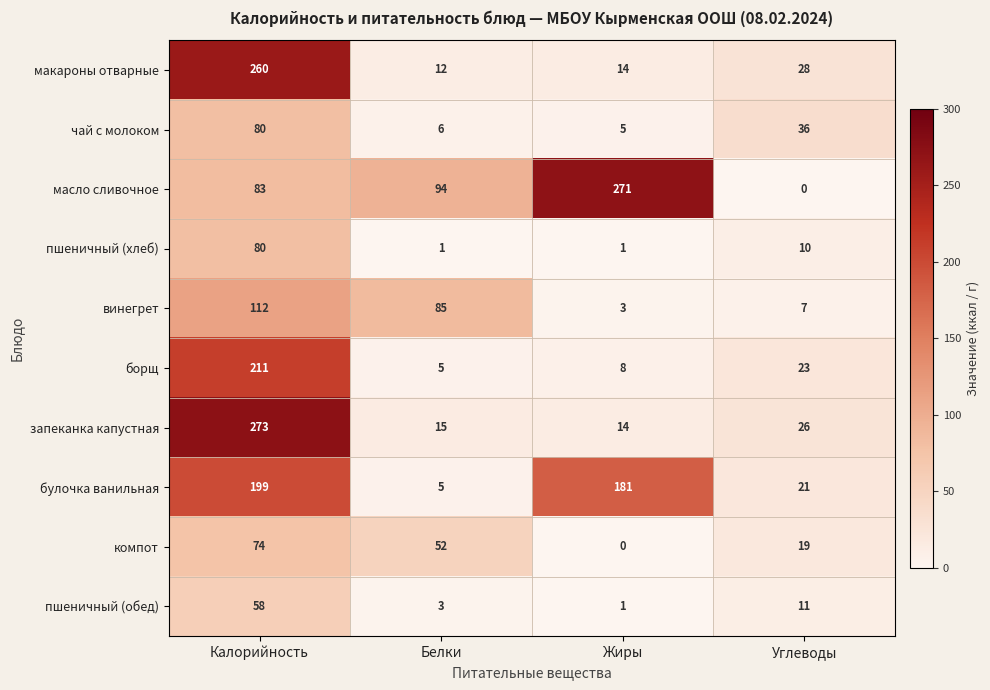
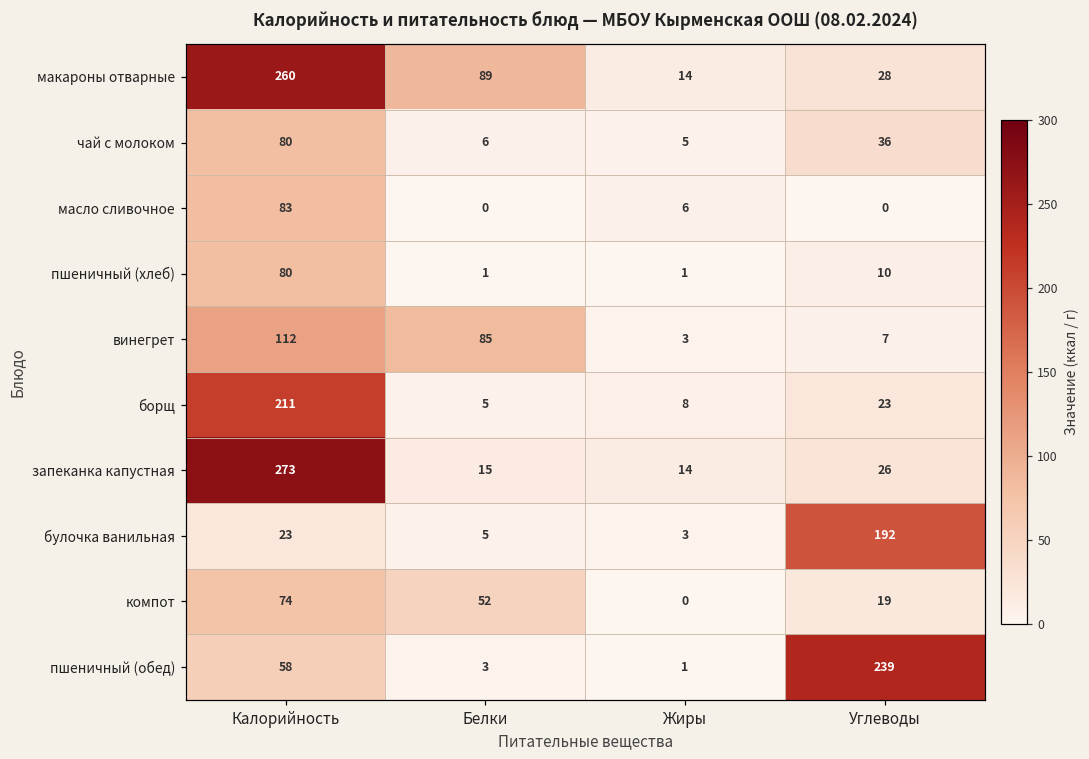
  {
    "макароны отварные": {
      "Калорийность": 260,
-     "Белки": 12,
+     "Белки": 89,
      "Жиры": 14,
      "Углеводы": 28
    },
    "чай с молоком": {
      "Калорийность": 80,
      "Белки": 6,
      "Жиры": 5,
      "Углеводы": 36
    },
    "масло сливочное": {
      "Калорийность": 83,
-     "Белки": 94,
-     "Жиры": 271,
+     "Белки": 0,
+     "Жиры": 6,
      "Углеводы": 0
    },
    "пшеничный (хлеб)": {
      "Калорийность": 80,
      "Белки": 1,
      "Жиры": 1,
      "Углеводы": 10
    },
    "винегрет": {
      "Калорийность": 112,
      "Белки": 85,
      "Жиры": 3,
      "Углеводы": 7
    },
    "борщ": {
      "Калорийность": 211,
      "Белки": 5,
      "Жиры": 8,
      "Углеводы": 23
    },
    "запеканка капустная": {
      "Калорийность": 273,
      "Белки": 15,
      "Жиры": 14,
      "Углеводы": 26
    },
    "булочка ванильная": {
-     "Калорийность": 199,
+     "Калорийность": 23,
      "Белки": 5,
-     "Жиры": 181,
-     "Углеводы": 21
+     "Жиры": 3,
+     "Углеводы": 192
    },
    "компот": {
      "Калорийность": 74,
      "Белки": 52,
      "Жиры": 0,
      "Углеводы": 19
    },
    "пшеничный (обед)": {
      "Калорийность": 58,
      "Белки": 3,
      "Жиры": 1,
-     "Углеводы": 11
+     "Углеводы": 239
    }
  }
